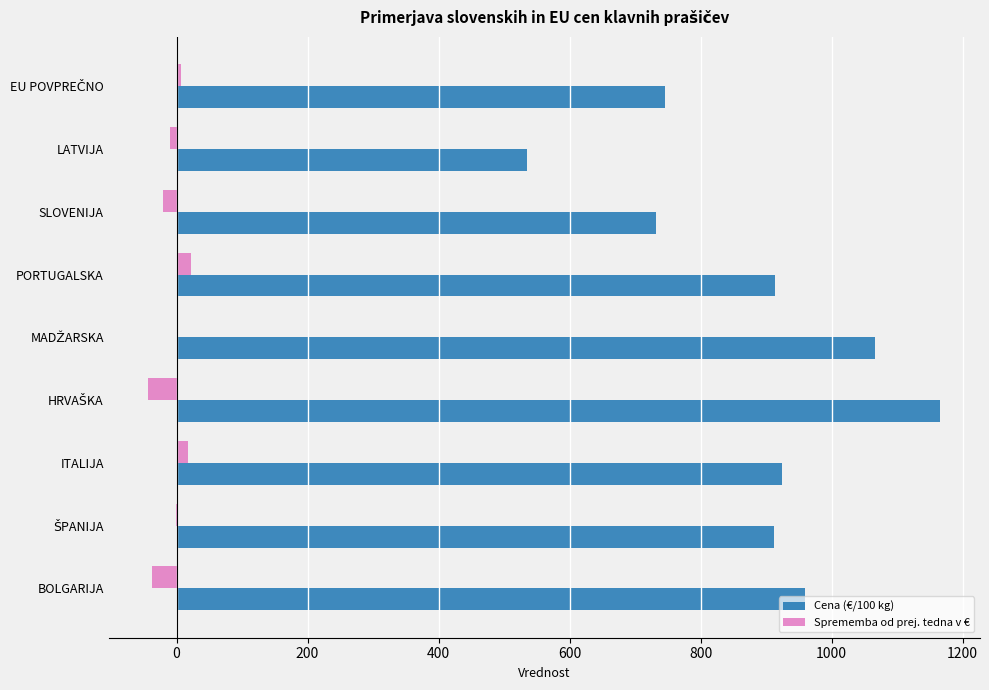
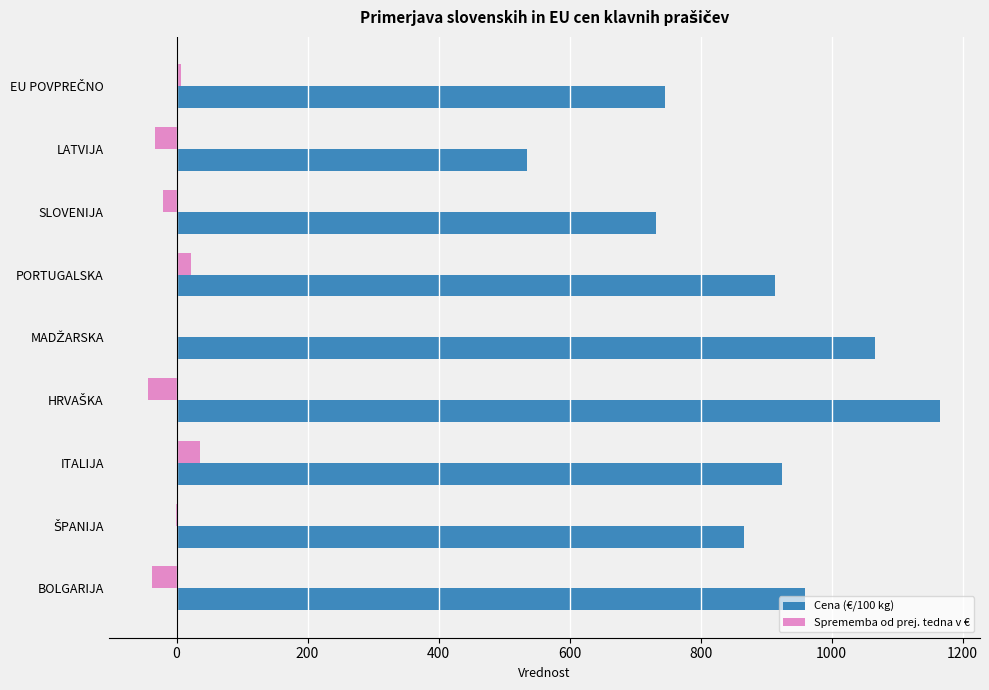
  {
    "Cena (€/100 kg)": {
      "EU POVPREČNO": 750,
      "LATVIJA": 540,
      "SLOVENIJA": 730,
      "PORTUGALSKA": 910,
      "MADŽARSKA": 1070,
      "HRVAŠKA": 1170,
      "ITALIJA": 930,
-     "ŠPANIJA": 910
+     "ŠPANIJA": 870
    },
    "Sprememba od prej. tedna v €": {
      "EU POVPREČNO": 10,
-     "LATVIJA": -10,
+     "LATVIJA": -30,
      "SLOVENIJA": -20,
      "PORTUGALSKA": 20,
      "HRVAŠKA": -40,
-     "ITALIJA": 20,
+     "ITALIJA": 40,
      "BOLGARIJA": -40
    }
  }
